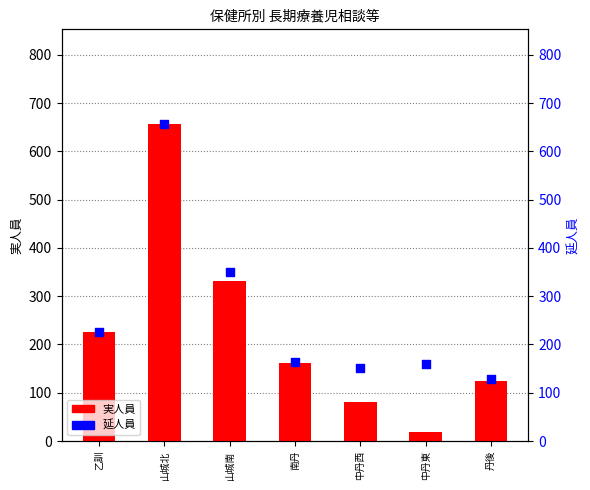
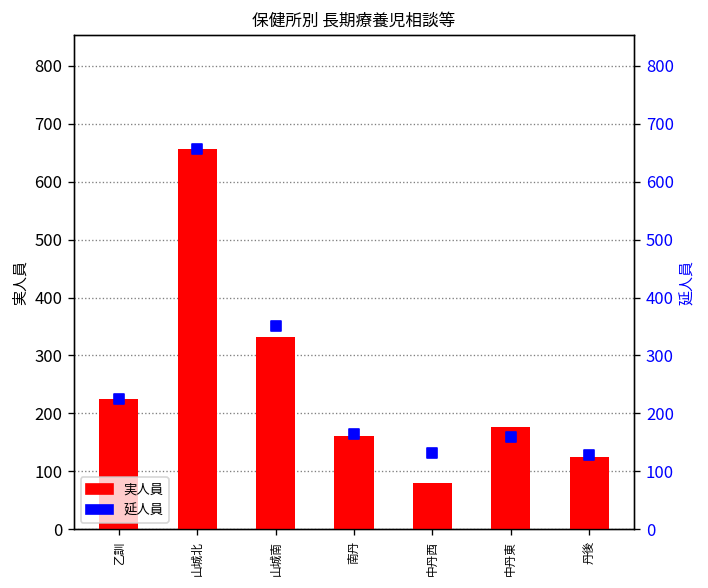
  {
    "実人員": {
      "乙訓": 230,
      "山城北": 660,
      "山城南": 330,
      "南丹": 160,
      "中丹西": 80,
-     "中丹東": 20,
+     "中丹東": 180,
      "丹後": 130
    },
    "延人員": {
-     "中丹西": 150
+     "中丹西": 130
    }
  }
